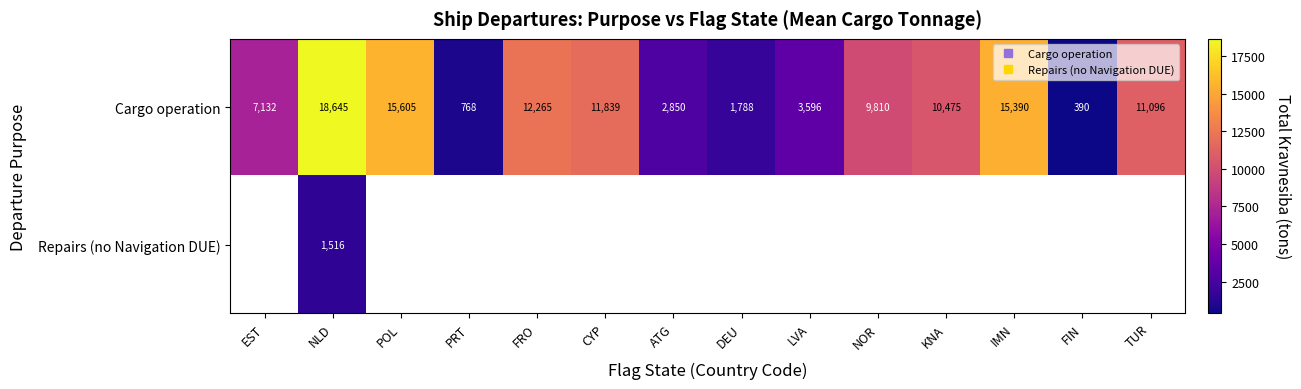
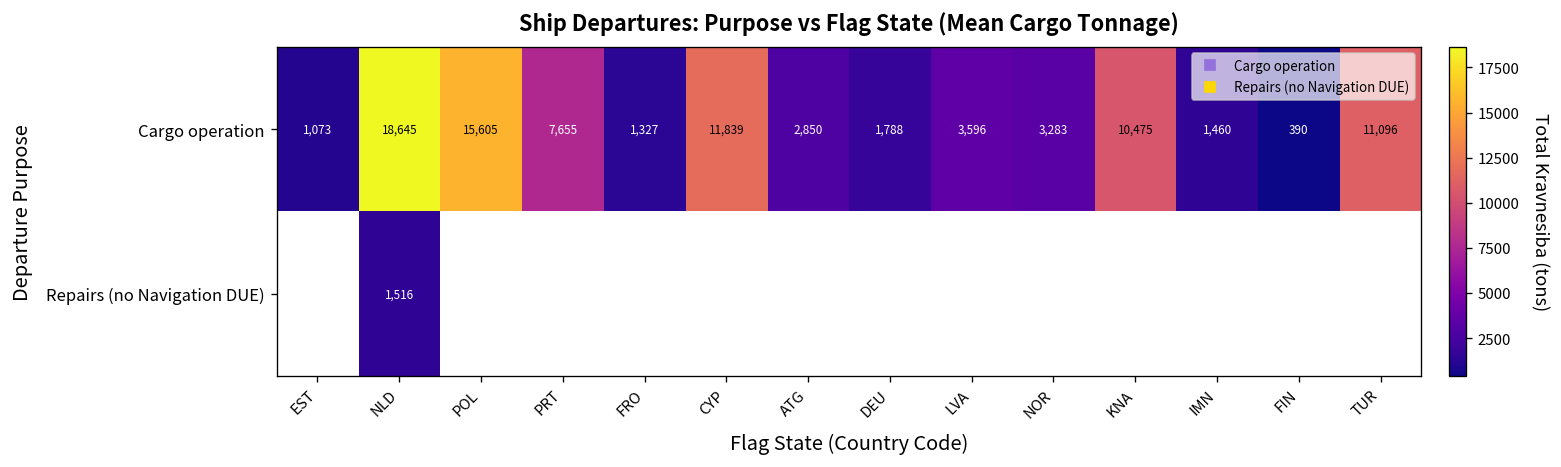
  {
    "Cargo operation": {
-     "EST": "7,132",
+     "EST": "1,073",
      "NLD": "18,645",
      "POL": "15,605",
-     "PRT": "768",
-     "FRO": "12,265",
+     "PRT": "7,655",
+     "FRO": "1,327",
      "CYP": "11,839",
      "ATG": "2,850",
      "DEU": "1,788",
      "LVA": "3,596",
-     "NOR": "9,810",
+     "NOR": "3,283",
      "KNA": "10,475",
-     "IMN": "15,390",
+     "IMN": "1,460",
      "FIN": "390",
      "TUR": "11,096"
    },
    "Repairs (no Navigation DUE)": {
      "NLD": "1,516"
    }
  }
